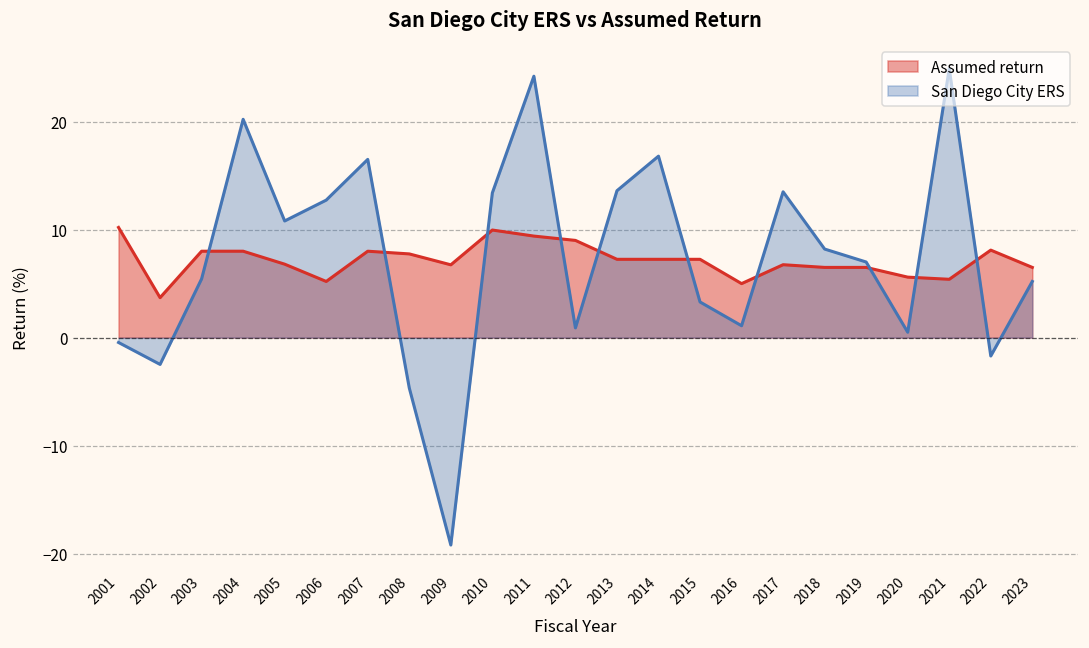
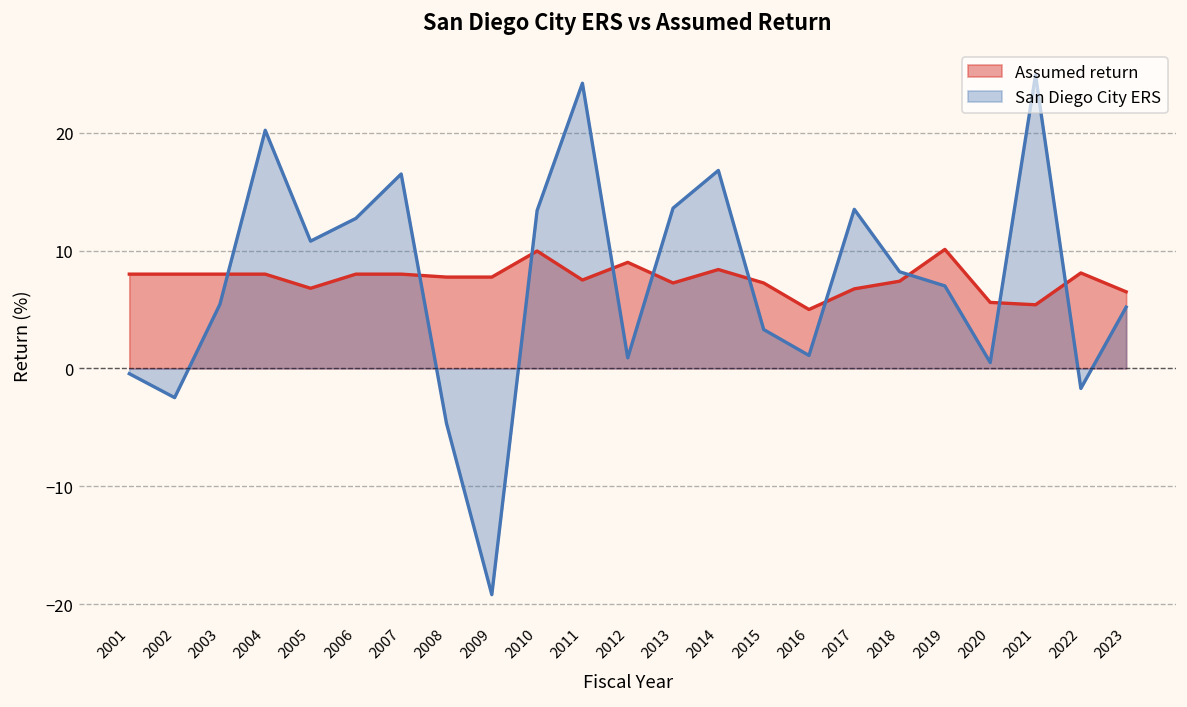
  {
    "Assumed return": {
-     "2001": 10,
-     "2002": 4,
+     "2001": 8,
+     "2002": 8,
      "2003": 8,
      "2004": 8,
      "2005": 7,
-     "2006": 5,
+     "2006": 8,
      "2007": 8,
      "2008": 8,
-     "2009": 7,
+     "2009": 8,
      "2010": 10,
-     "2011": 9,
+     "2011": 8,
      "2012": 9,
      "2013": 7,
-     "2014": 7,
+     "2014": 8,
      "2015": 7,
      "2016": 5,
      "2017": 7,
-     "2018": 6.5,
-     "2019": 7,
+     "2018": 7.4,
+     "2019": 10,
      "2020": 6,
      "2021": 5,
      "2022": 8,
      "2023": 7
    }
  }
